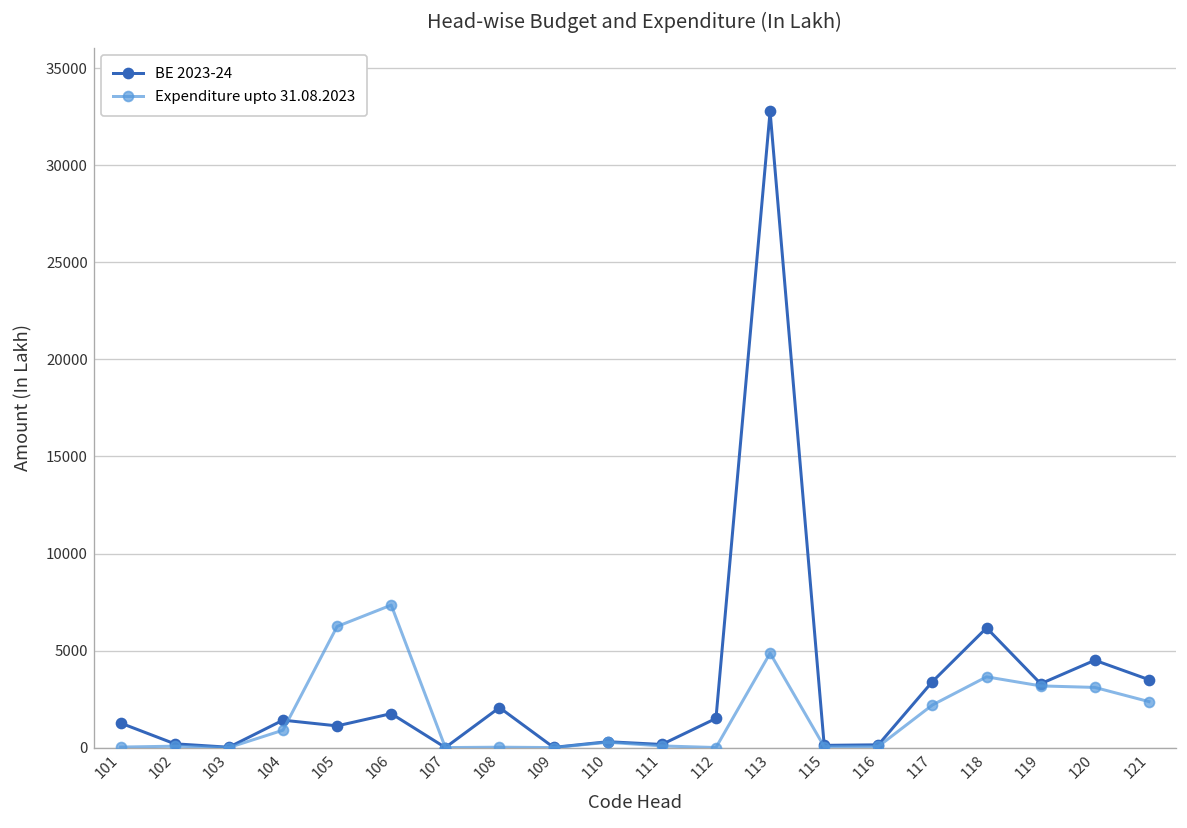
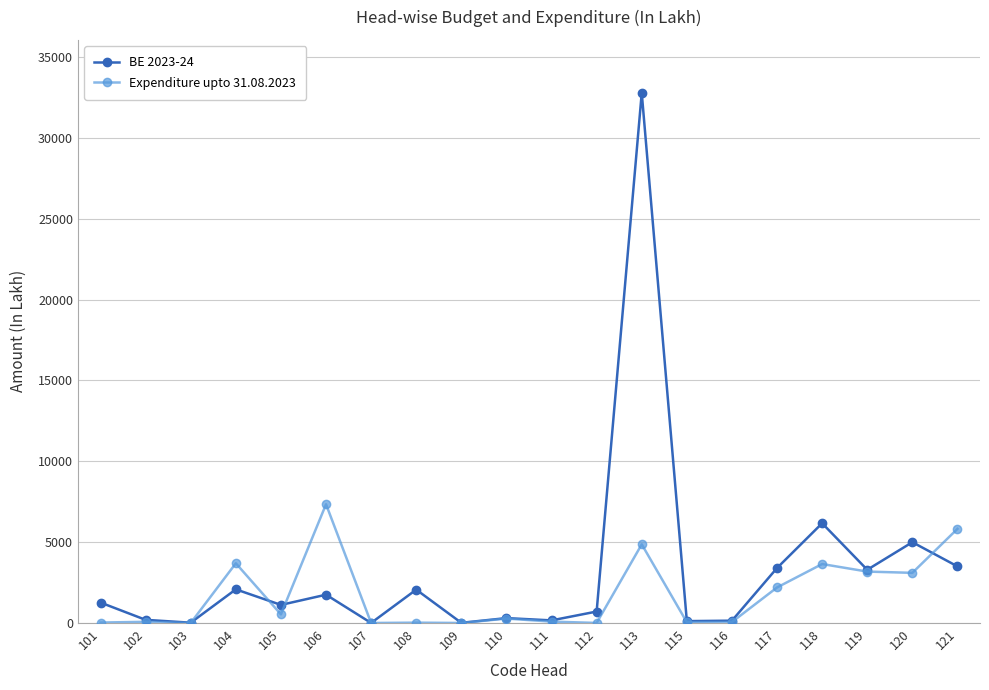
  {
    "BE 2023-24": {
      "101": 1300,
-     "104": 1400,
+     "104": 2100,
      "105": 1100,
      "106": 1700,
      "108": 2100,
-     "112": 1500,
+     "112": 700,
      "113": 32800,
      "117": 3400,
      "118": 6200,
-     "120": 4500,
+     "120": 5000,
      "121": 3500
    },
    "Expenditure upto 31.08.2023": {
      "101": 0,
-     "104": 900,
-     "105": 6200,
+     "104": 3700,
+     "105": 500,
      "106": 7300,
      "108": 0,
      "112": 0,
      "113": 4900,
      "117": 2200,
      "118": 3600,
      "120": 3100,
-     "121": 2400
+     "121": 5800
    }
  }
